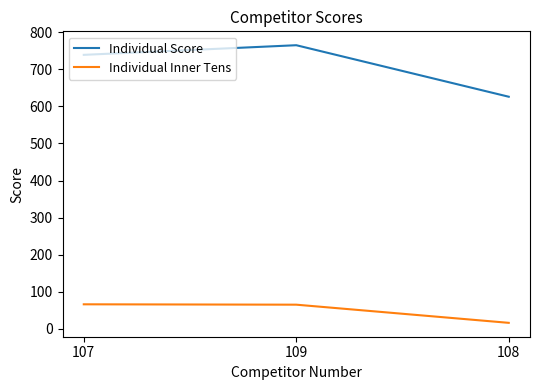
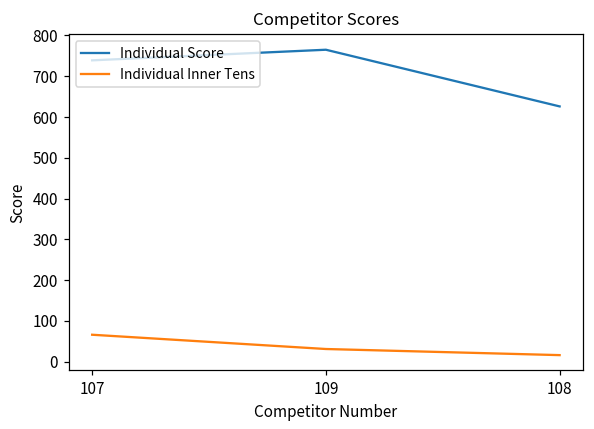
  {
    "Individual Score": {
      "109": 770,
      "108": 630
    },
    "Individual Inner Tens": {
      "107": 70,
-     "109": 70,
+     "109": 30,
      "108": 20
    }
  }
